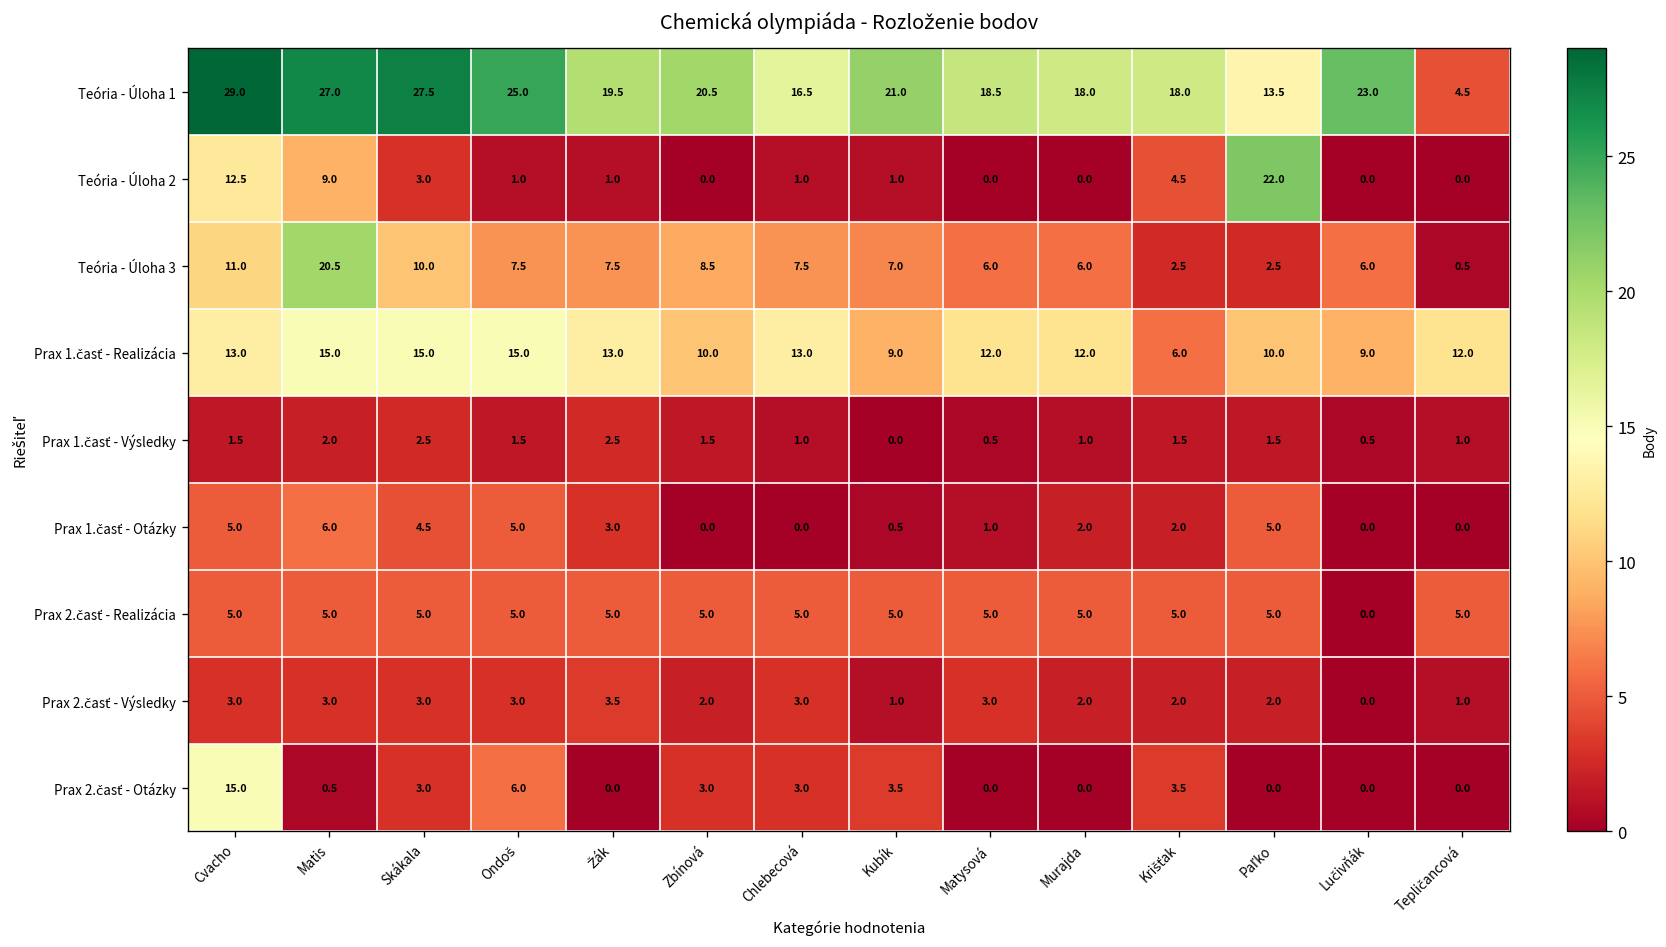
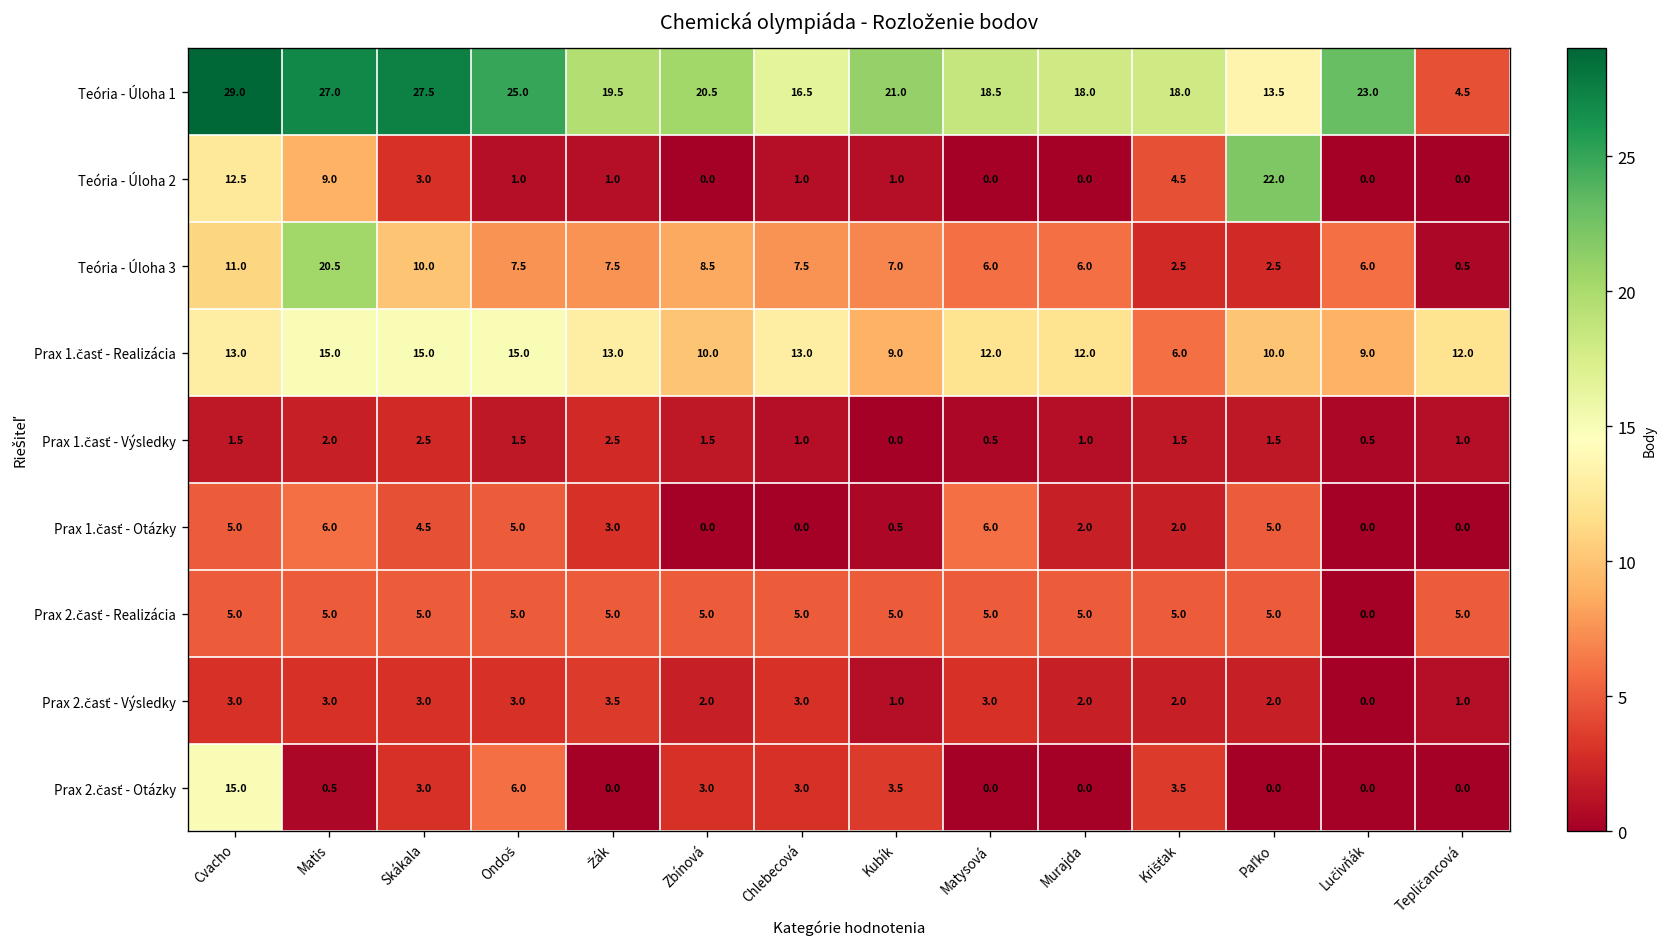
  {
    "Teória - Úloha 1": {
      "Cvacho": 29.0,
      "Matis": 27.0,
      "Skákala": 27.5,
      "Ondoš": 25.0,
      "Žák": 19.5,
      "Zbínová": 20.5,
      "Chlebecová": 16.5,
      "Kubík": 21.0,
      "Matysová": 18.5,
      "Murajda": 18.0,
      "Krišťak": 18.0,
      "Paľko": 13.5,
      "Lučivňák": 23.0,
      "Tepličancová": 4.5
    },
    "Teória - Úloha 2": {
      "Cvacho": 12.5,
      "Matis": 9.0,
      "Skákala": 3.0,
      "Ondoš": 1.0,
      "Žák": 1.0,
      "Zbínová": 0.0,
      "Chlebecová": 1.0,
      "Kubík": 1.0,
      "Matysová": 0.0,
      "Murajda": 0.0,
      "Krišťak": 4.5,
      "Paľko": 22.0,
      "Lučivňák": 0.0,
      "Tepličancová": 0.0
    },
    "Teória - Úloha 3": {
      "Cvacho": 11.0,
      "Matis": 20.5,
      "Skákala": 10.0,
      "Ondoš": 7.5,
      "Žák": 7.5,
      "Zbínová": 8.5,
      "Chlebecová": 7.5,
      "Kubík": 7.0,
      "Matysová": 6.0,
      "Murajda": 6.0,
      "Krišťak": 2.5,
      "Paľko": 2.5,
      "Lučivňák": 6.0,
      "Tepličancová": 0.5
    },
    "Prax 1.časť - Realizácia": {
      "Cvacho": 13.0,
      "Matis": 15.0,
      "Skákala": 15.0,
      "Ondoš": 15.0,
      "Žák": 13.0,
      "Zbínová": 10.0,
      "Chlebecová": 13.0,
      "Kubík": 9.0,
      "Matysová": 12.0,
      "Murajda": 12.0,
      "Krišťak": 6.0,
      "Paľko": 10.0,
      "Lučivňák": 9.0,
      "Tepličancová": 12.0
    },
    "Prax 1.časť - Výsledky": {
      "Cvacho": 1.5,
      "Matis": 2.0,
      "Skákala": 2.5,
      "Ondoš": 1.5,
      "Žák": 2.5,
      "Zbínová": 1.5,
      "Chlebecová": 1.0,
      "Kubík": 0.0,
      "Matysová": 0.5,
      "Murajda": 1.0,
      "Krišťak": 1.5,
      "Paľko": 1.5,
      "Lučivňák": 0.5,
      "Tepličancová": 1.0
    },
    "Prax 1.časť - Otázky": {
      "Cvacho": 5.0,
      "Matis": 6.0,
      "Skákala": 4.5,
      "Ondoš": 5.0,
      "Žák": 3.0,
      "Zbínová": 0.0,
      "Chlebecová": 0.0,
      "Kubík": 0.5,
-     "Matysová": 1.0,
+     "Matysová": 6.0,
      "Murajda": 2.0,
      "Krišťak": 2.0,
      "Paľko": 5.0,
      "Lučivňák": 0.0,
      "Tepličancová": 0.0
    },
    "Prax 2.časť - Realizácia": {
      "Cvacho": 5.0,
      "Matis": 5.0,
      "Skákala": 5.0,
      "Ondoš": 5.0,
      "Žák": 5.0,
      "Zbínová": 5.0,
      "Chlebecová": 5.0,
      "Kubík": 5.0,
      "Matysová": 5.0,
      "Murajda": 5.0,
      "Krišťak": 5.0,
      "Paľko": 5.0,
      "Lučivňák": 0.0,
      "Tepličancová": 5.0
    },
    "Prax 2.časť - Výsledky": {
      "Cvacho": 3.0,
      "Matis": 3.0,
      "Skákala": 3.0,
      "Ondoš": 3.0,
      "Žák": 3.5,
      "Zbínová": 2.0,
      "Chlebecová": 3.0,
      "Kubík": 1.0,
      "Matysová": 3.0,
      "Murajda": 2.0,
      "Krišťak": 2.0,
      "Paľko": 2.0,
      "Lučivňák": 0.0,
      "Tepličancová": 1.0
    },
    "Prax 2.časť - Otázky": {
      "Cvacho": 15.0,
      "Matis": 0.5,
      "Skákala": 3.0,
      "Ondoš": 6.0,
      "Žák": 0.0,
      "Zbínová": 3.0,
      "Chlebecová": 3.0,
      "Kubík": 3.5,
      "Matysová": 0.0,
      "Murajda": 0.0,
      "Krišťak": 3.5,
      "Paľko": 0.0,
      "Lučivňák": 0.0,
      "Tepličancová": 0.0
    }
  }
